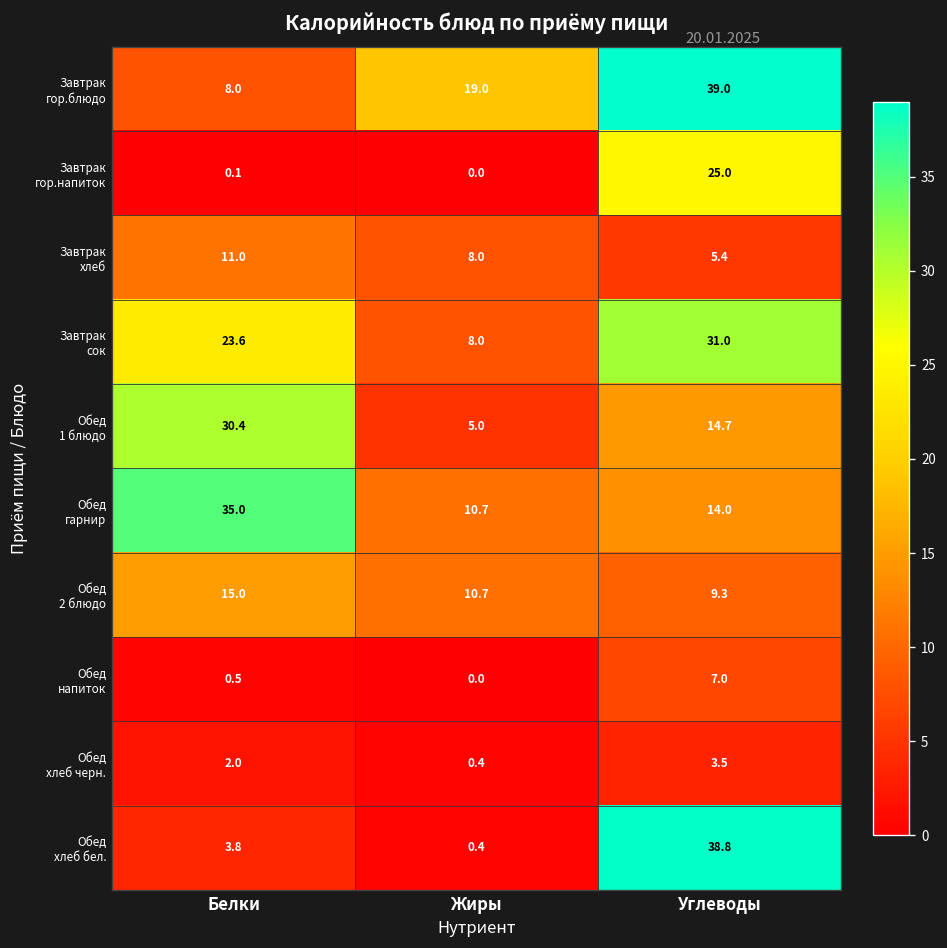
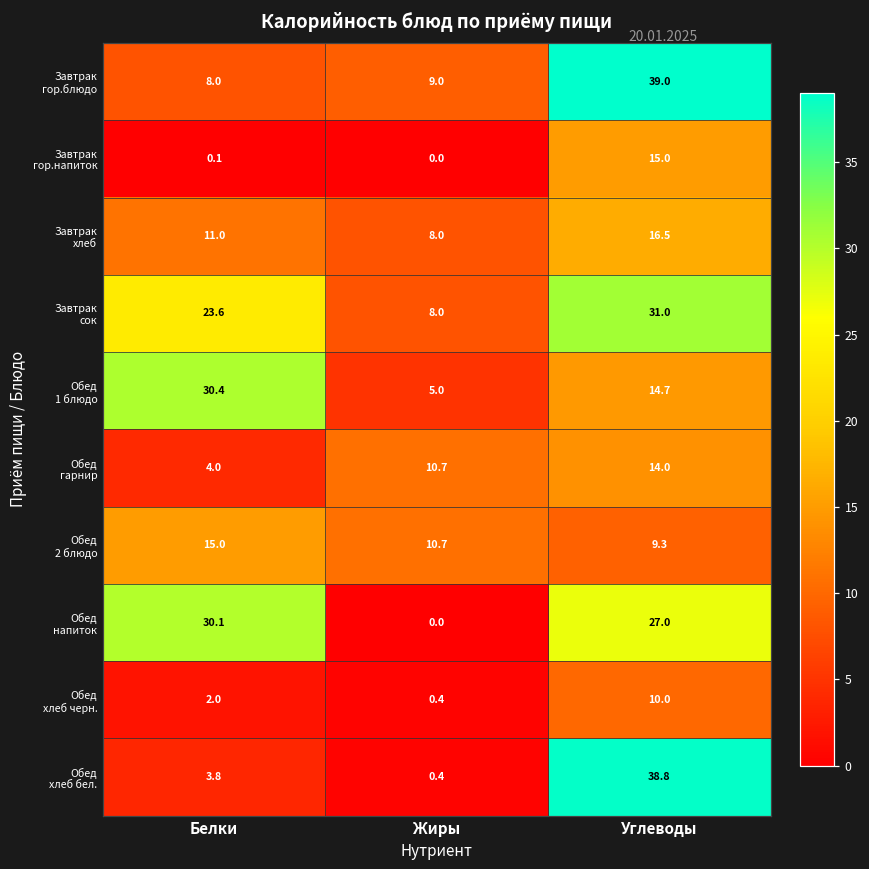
  {
    "Завтрак гор.блюдо": {
      "Белки": 8.0,
-     "Жиры": 19.0,
+     "Жиры": 9.0,
      "Углеводы": 39.0
    },
    "Завтрак гор.напиток": {
      "Белки": 0.1,
      "Жиры": 0.0,
-     "Углеводы": 25.0
+     "Углеводы": 15.0
    },
    "Завтрак хлеб": {
      "Белки": 11.0,
      "Жиры": 8.0,
-     "Углеводы": 5.4
+     "Углеводы": 16.5
    },
    "Завтрак сок": {
      "Белки": 23.6,
      "Жиры": 8.0,
      "Углеводы": 31.0
    },
    "Обед 1 блюдо": {
      "Белки": 30.4,
      "Жиры": 5.0,
      "Углеводы": 14.7
    },
    "Обед гарнир": {
-     "Белки": 35.0,
+     "Белки": 4.0,
      "Жиры": 10.7,
      "Углеводы": 14.0
    },
    "Обед 2 блюдо": {
      "Белки": 15.0,
      "Жиры": 10.7,
      "Углеводы": 9.3
    },
    "Обед напиток": {
-     "Белки": 0.5,
+     "Белки": 30.1,
      "Жиры": 0.0,
-     "Углеводы": 7.0
+     "Углеводы": 27.0
    },
    "Обед хлеб черн.": {
      "Белки": 2.0,
      "Жиры": 0.4,
-     "Углеводы": 3.5
+     "Углеводы": 10.0
    },
    "Обед хлеб бел.": {
      "Белки": 3.8,
      "Жиры": 0.4,
      "Углеводы": 38.8
    }
  }
